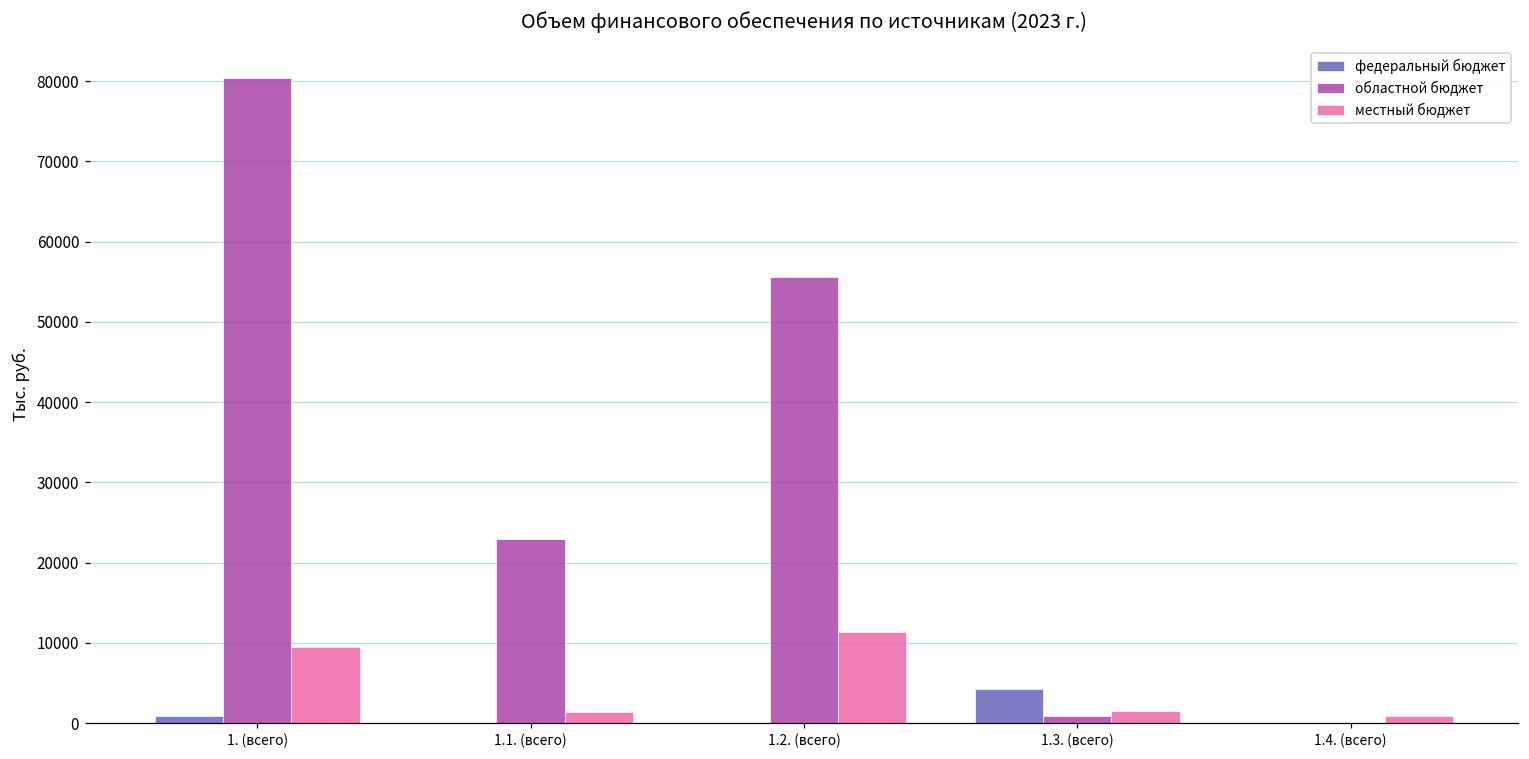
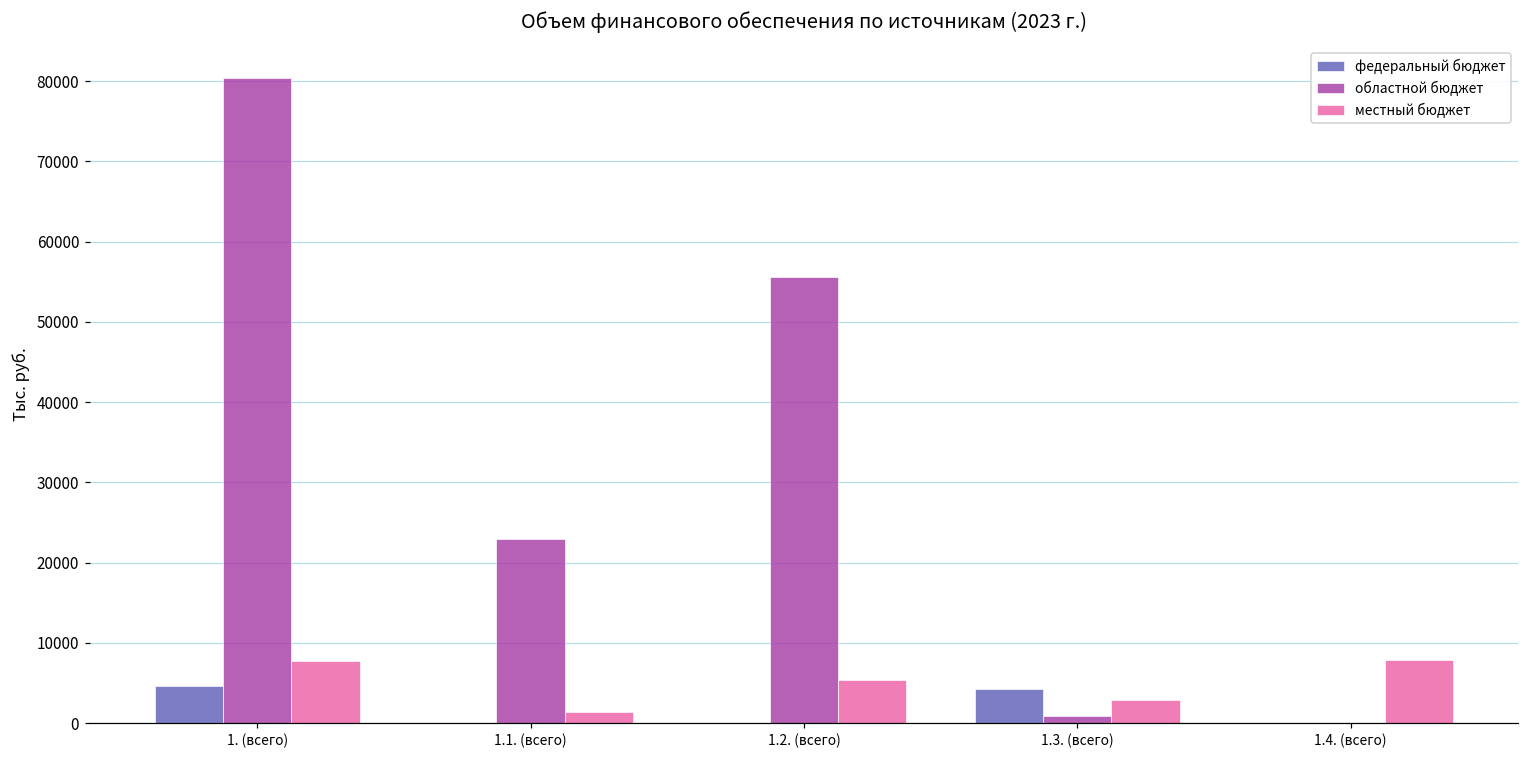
  {
    "федеральный бюджет": {
-     "1. (всего)": 1000,
+     "1. (всего)": 5000,
      "1.1. (всего)": 0,
      "1.2. (всего)": 0,
      "1.3. (всего)": 4000,
      "1.4. (всего)": 0
    },
    "областной бюджет": {
      "1. (всего)": 80000,
      "1.1. (всего)": 23000,
      "1.2. (всего)": 56000,
      "1.3. (всего)": 1000,
      "1.4. (всего)": 0
    },
    "местный бюджет": {
-     "1. (всего)": 9000,
+     "1. (всего)": 8000,
      "1.1. (всего)": 1000,
-     "1.2. (всего)": 11000,
-     "1.3. (всего)": 1000,
-     "1.4. (всего)": 1000
+     "1.2. (всего)": 5000,
+     "1.3. (всего)": 3000,
+     "1.4. (всего)": 8000
    }
  }
